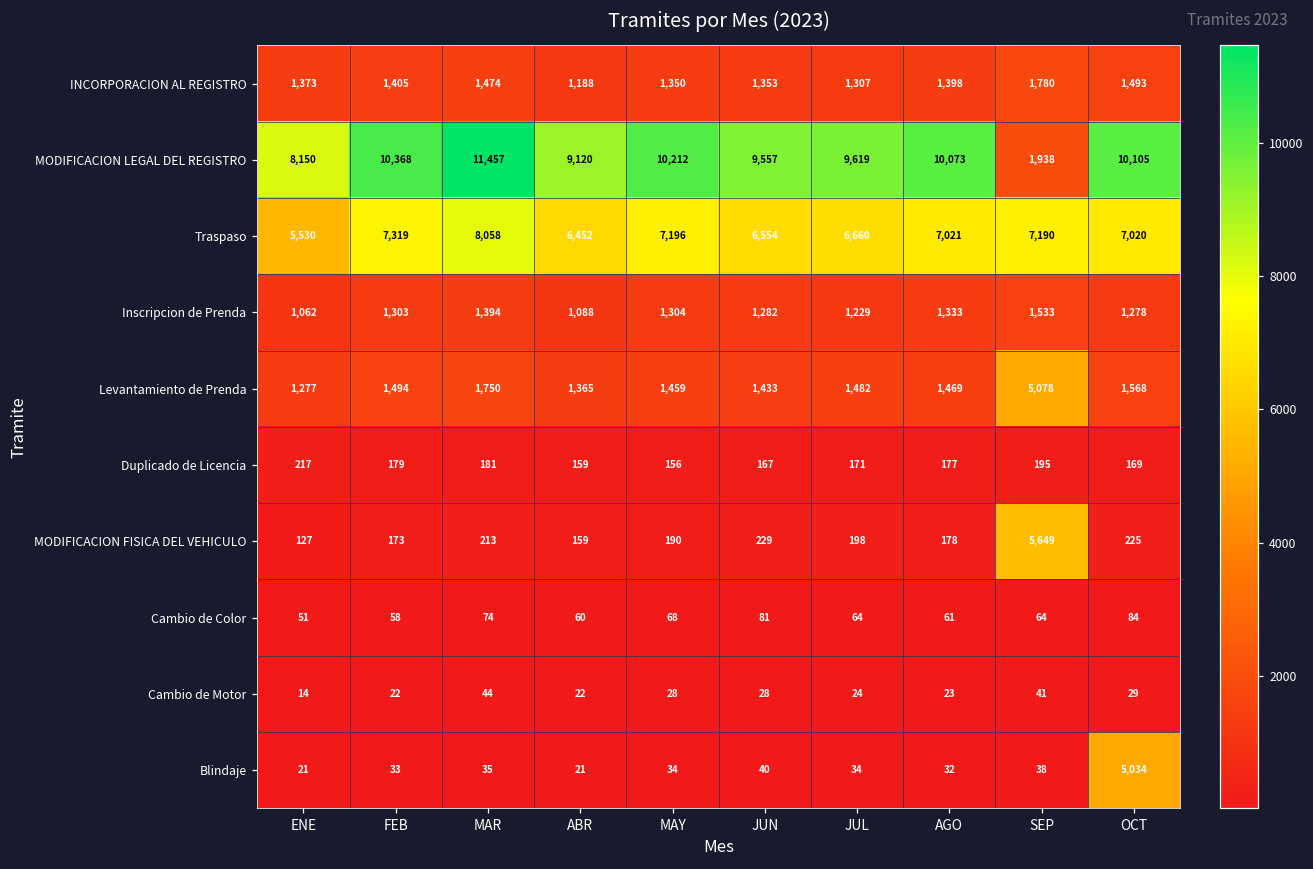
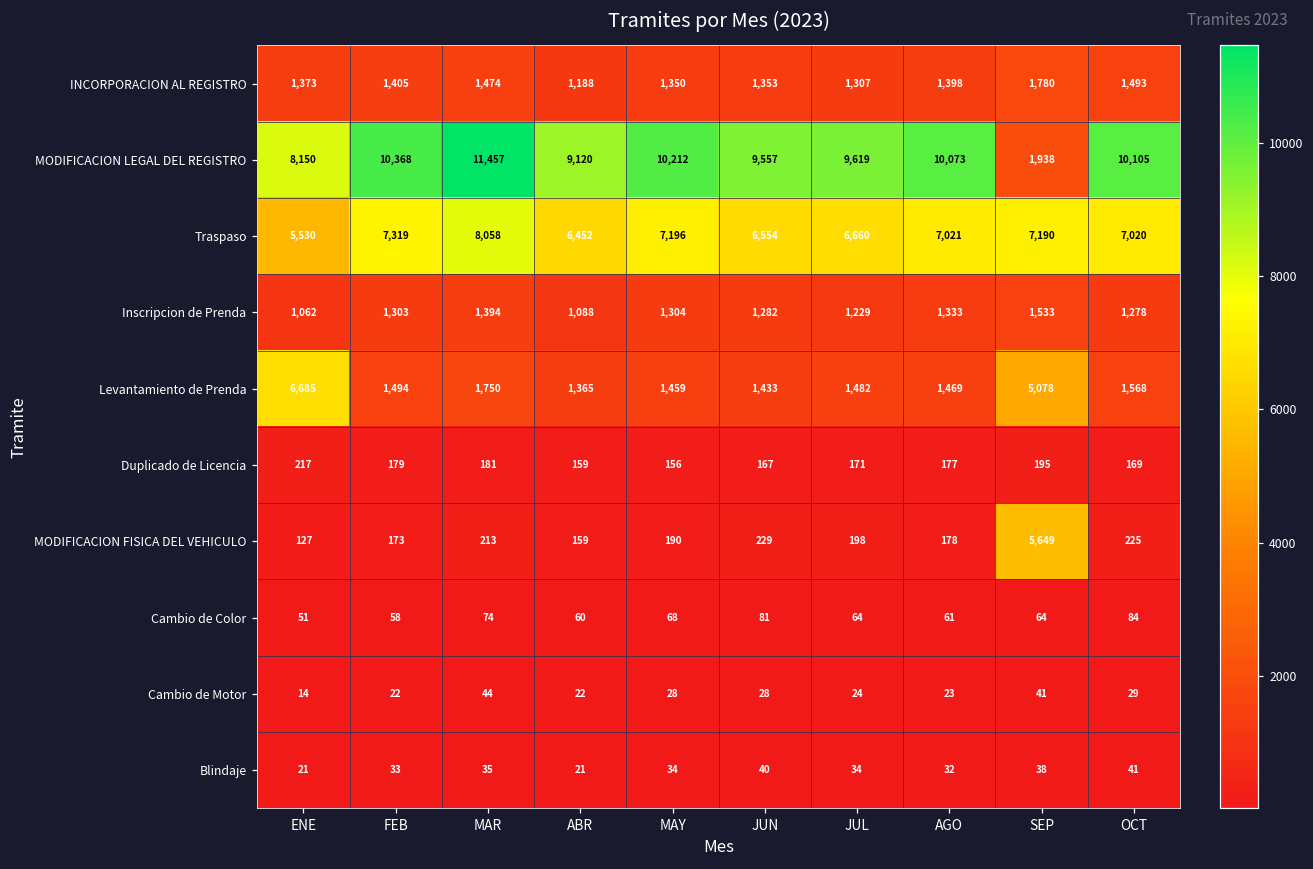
  {
    "INCORPORACION AL REGISTRO": {
      "ENE": "1,373",
      "FEB": "1,405",
      "MAR": "1,474",
      "ABR": "1,188",
      "MAY": "1,350",
      "JUN": "1,353",
      "JUL": "1,307",
      "AGO": "1,398",
      "SEP": "1,780",
      "OCT": "1,493"
    },
    "MODIFICACION LEGAL DEL REGISTRO": {
      "ENE": "8,150",
      "FEB": "10,368",
      "MAR": "11,457",
      "ABR": "9,120",
      "MAY": "10,212",
      "JUN": "9,557",
      "JUL": "9,619",
      "AGO": "10,073",
      "SEP": "1,938",
      "OCT": "10,105"
    },
    "Traspaso": {
      "ENE": "5,530",
      "FEB": "7,319",
      "MAR": "8,058",
      "ABR": "6,452",
      "MAY": "7,196",
      "JUN": "6,554",
      "JUL": "6,660",
      "AGO": "7,021",
      "SEP": "7,190",
      "OCT": "7,020"
    },
    "Inscripcion de Prenda": {
      "ENE": "1,062",
      "FEB": "1,303",
      "MAR": "1,394",
      "ABR": "1,088",
      "MAY": "1,304",
      "JUN": "1,282",
      "JUL": "1,229",
      "AGO": "1,333",
      "SEP": "1,533",
      "OCT": "1,278"
    },
    "Levantamiento de Prenda": {
-     "ENE": "1,277",
+     "ENE": "6,685",
      "FEB": "1,494",
      "MAR": "1,750",
      "ABR": "1,365",
      "MAY": "1,459",
      "JUN": "1,433",
      "JUL": "1,482",
      "AGO": "1,469",
      "SEP": "5,078",
      "OCT": "1,568"
    },
    "Duplicado de Licencia": {
      "ENE": "217",
      "FEB": "179",
      "MAR": "181",
      "ABR": "159",
      "MAY": "156",
      "JUN": "167",
      "JUL": "171",
      "AGO": "177",
      "SEP": "195",
      "OCT": "169"
    },
    "MODIFICACION FISICA DEL VEHICULO": {
      "ENE": "127",
      "FEB": "173",
      "MAR": "213",
      "ABR": "159",
      "MAY": "190",
      "JUN": "229",
      "JUL": "198",
      "AGO": "178",
      "SEP": "5,649",
      "OCT": "225"
    },
    "Cambio de Color": {
      "ENE": "51",
      "FEB": "58",
      "MAR": "74",
      "ABR": "60",
      "MAY": "68",
      "JUN": "81",
      "JUL": "64",
      "AGO": "61",
      "SEP": "64",
      "OCT": "84"
    },
    "Cambio de Motor": {
      "ENE": "14",
      "FEB": "22",
      "MAR": "44",
      "ABR": "22",
      "MAY": "28",
      "JUN": "28",
      "JUL": "24",
      "AGO": "23",
      "SEP": "41",
      "OCT": "29"
    },
    "Blindaje": {
      "ENE": "21",
      "FEB": "33",
      "MAR": "35",
      "ABR": "21",
      "MAY": "34",
      "JUN": "40",
      "JUL": "34",
      "AGO": "32",
      "SEP": "38",
-     "OCT": "5,034"
+     "OCT": "41"
    }
  }
